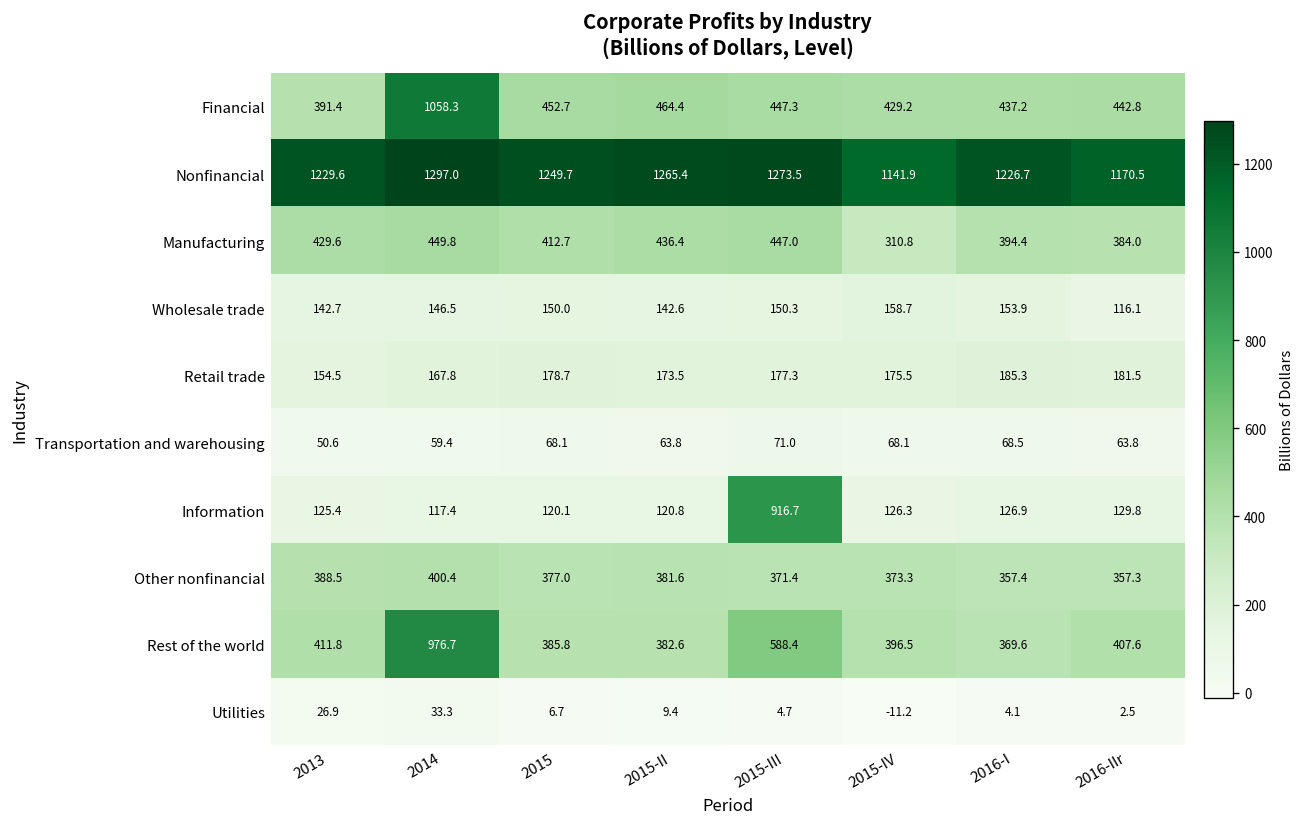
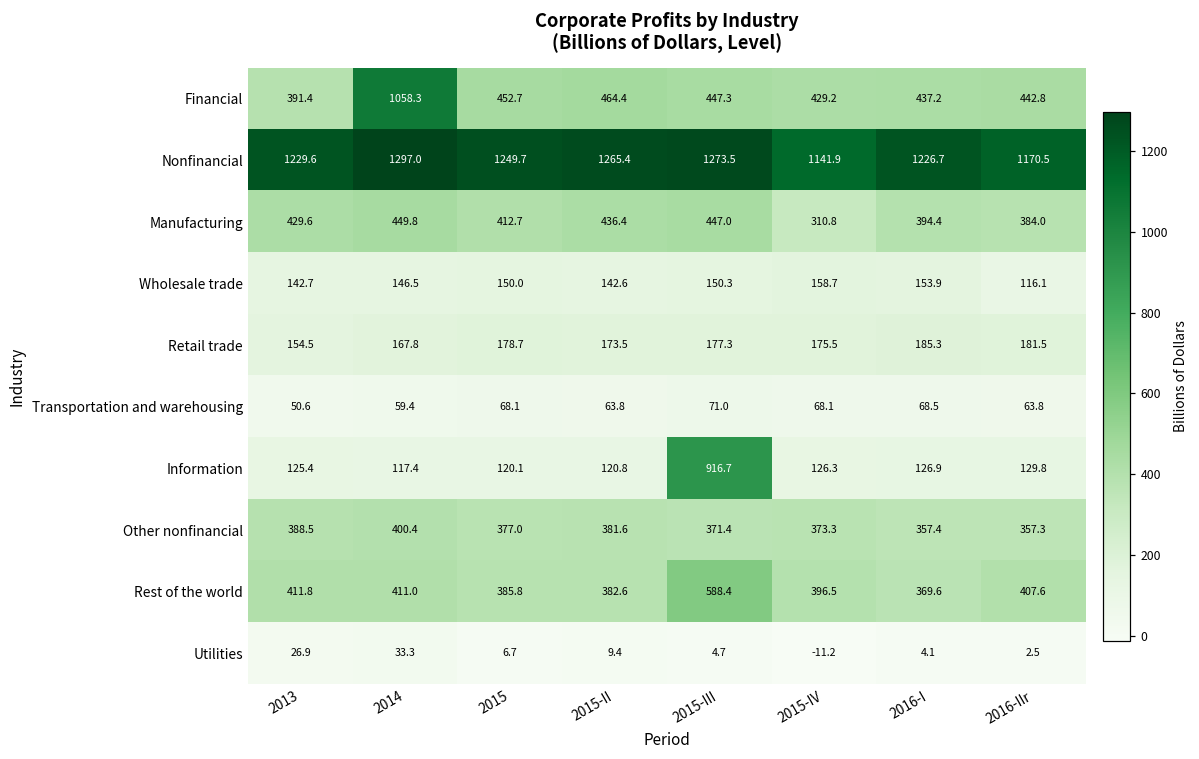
  {
    "Financial": {
      "2013": 391.4,
      "2014": 1058.3,
      "2015": 452.7,
      "2015-II": 464.4,
      "2015-III": 447.3,
      "2015-IV": 429.2,
      "2016-I": 437.2,
      "2016-IIr": 442.8
    },
    "Nonfinancial": {
      "2013": 1229.6,
      "2014": 1297.0,
      "2015": 1249.7,
      "2015-II": 1265.4,
      "2015-III": 1273.5,
      "2015-IV": 1141.9,
      "2016-I": 1226.7,
      "2016-IIr": 1170.5
    },
    "Manufacturing": {
      "2013": 429.6,
      "2014": 449.8,
      "2015": 412.7,
      "2015-II": 436.4,
      "2015-III": 447.0,
      "2015-IV": 310.8,
      "2016-I": 394.4,
      "2016-IIr": 384.0
    },
    "Wholesale trade": {
      "2013": 142.7,
      "2014": 146.5,
      "2015": 150.0,
      "2015-II": 142.6,
      "2015-III": 150.3,
      "2015-IV": 158.7,
      "2016-I": 153.9,
      "2016-IIr": 116.1
    },
    "Retail trade": {
      "2013": 154.5,
      "2014": 167.8,
      "2015": 178.7,
      "2015-II": 173.5,
      "2015-III": 177.3,
      "2015-IV": 175.5,
      "2016-I": 185.3,
      "2016-IIr": 181.5
    },
    "Transportation and warehousing": {
      "2013": 50.6,
      "2014": 59.4,
      "2015": 68.1,
      "2015-II": 63.8,
      "2015-III": 71.0,
      "2015-IV": 68.1,
      "2016-I": 68.5,
      "2016-IIr": 63.8
    },
    "Information": {
      "2013": 125.4,
      "2014": 117.4,
      "2015": 120.1,
      "2015-II": 120.8,
      "2015-III": 916.7,
      "2015-IV": 126.3,
      "2016-I": 126.9,
      "2016-IIr": 129.8
    },
    "Other nonfinancial": {
      "2013": 388.5,
      "2014": 400.4,
      "2015": 377.0,
      "2015-II": 381.6,
      "2015-III": 371.4,
      "2015-IV": 373.3,
      "2016-I": 357.4,
      "2016-IIr": 357.3
    },
    "Rest of the world": {
      "2013": 411.8,
-     "2014": 976.7,
+     "2014": 411.0,
      "2015": 385.8,
      "2015-II": 382.6,
      "2015-III": 588.4,
      "2015-IV": 396.5,
      "2016-I": 369.6,
      "2016-IIr": 407.6
    },
    "Utilities": {
      "2013": 26.9,
      "2014": 33.3,
      "2015": 6.7,
      "2015-II": 9.4,
      "2015-III": 4.7,
      "2015-IV": -11.2,
      "2016-I": 4.1,
      "2016-IIr": 2.5
    }
  }
